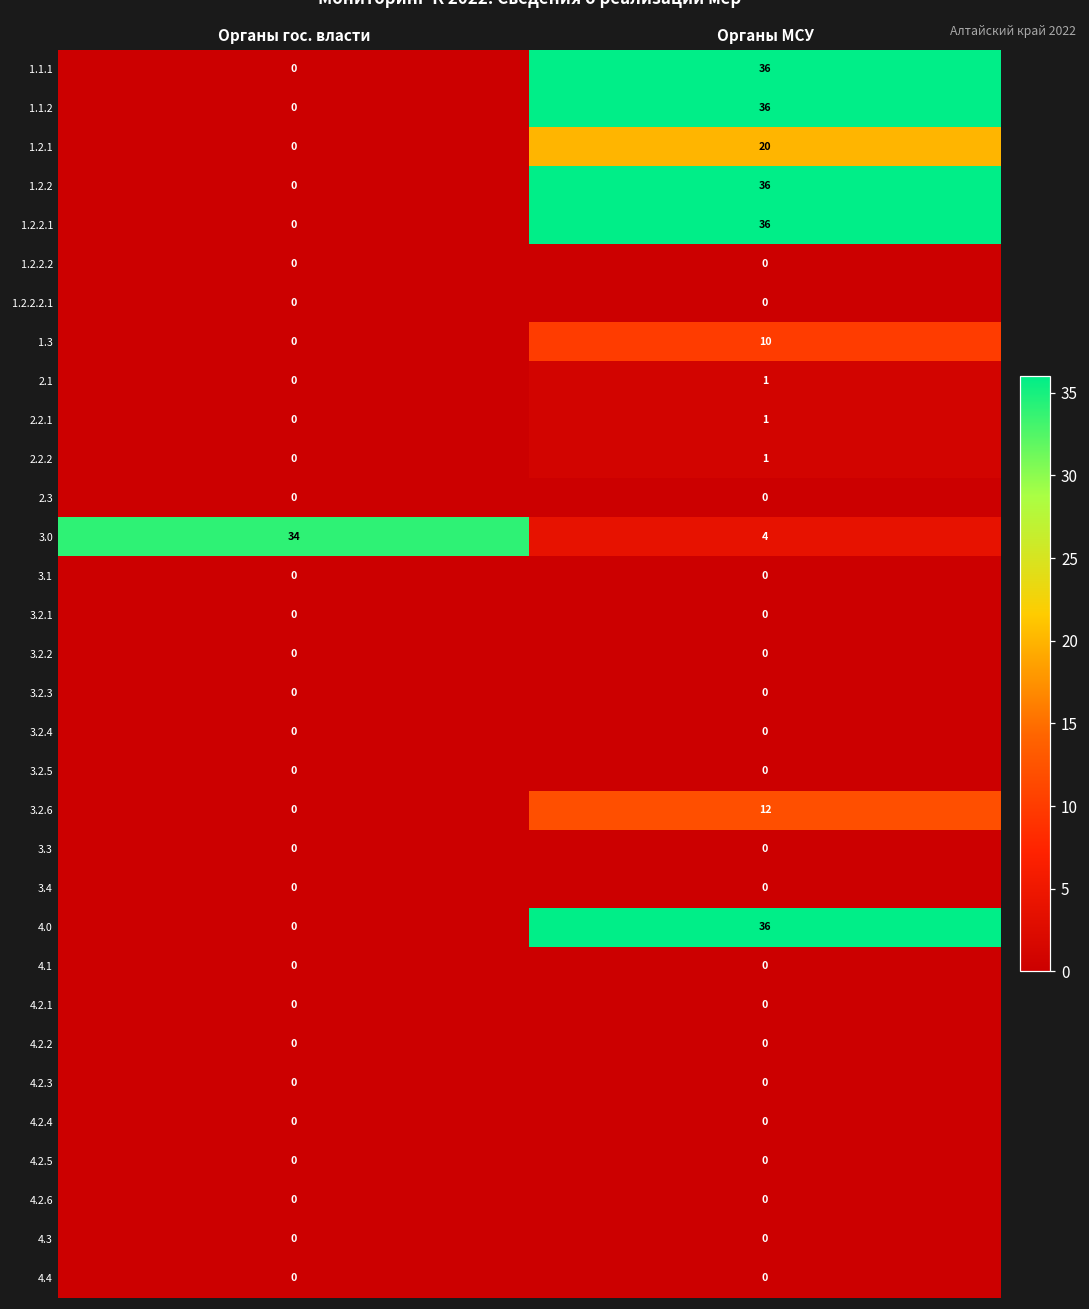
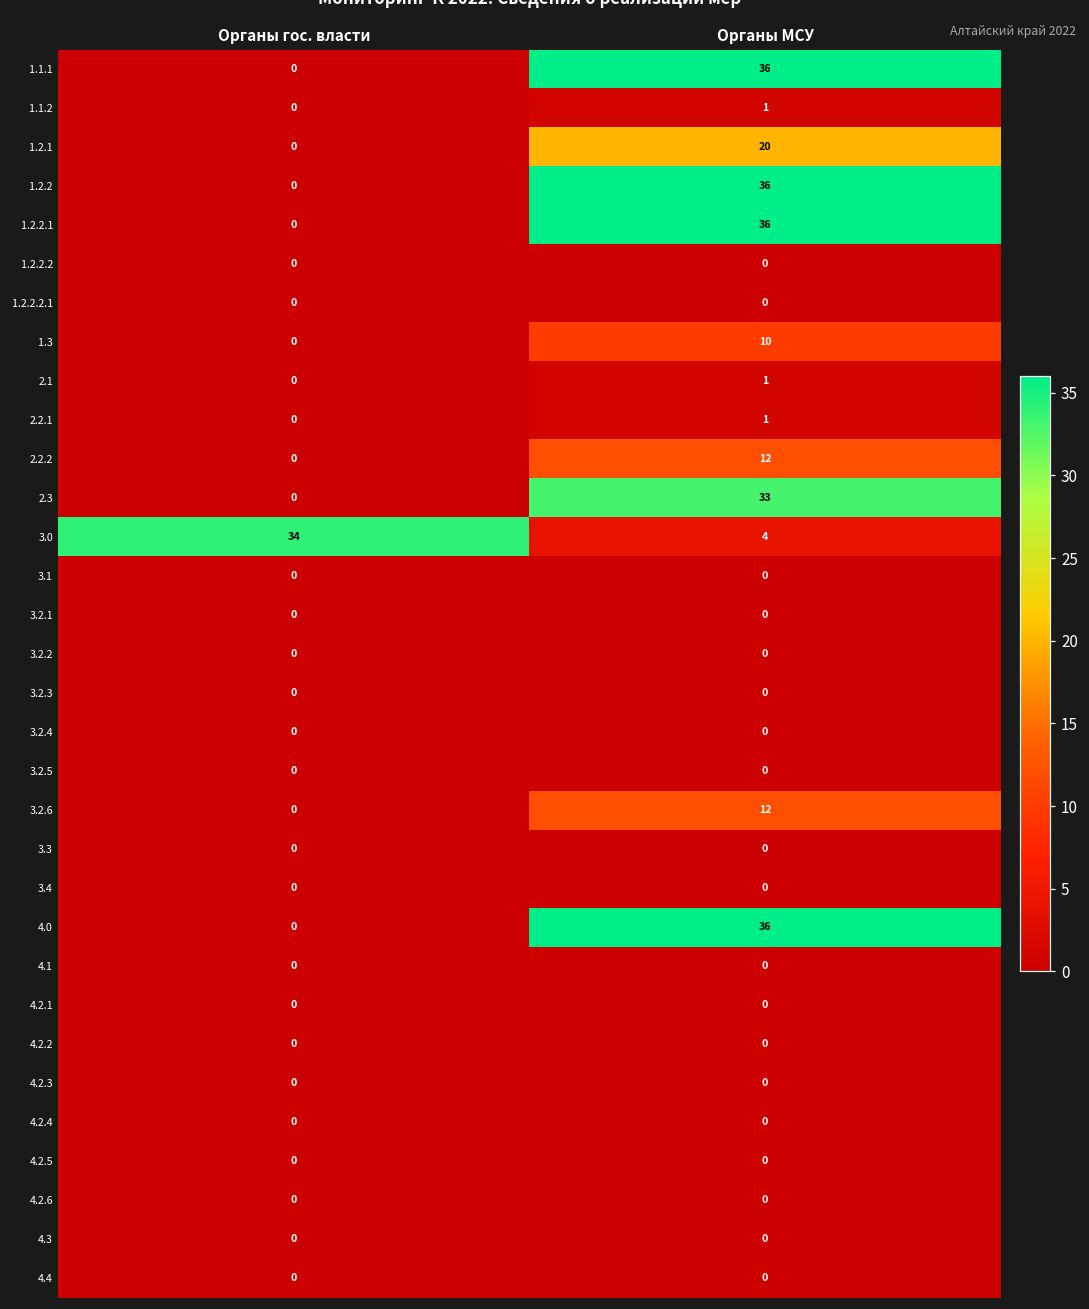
  {
    "1.1.1": {
      "Органы гос. власти": 0,
      "Органы МСУ": 36
    },
    "1.1.2": {
      "Органы гос. власти": 0,
-     "Органы МСУ": 36
+     "Органы МСУ": 1
    },
    "1.2.1": {
      "Органы гос. власти": 0,
      "Органы МСУ": 20
    },
    "1.2.2": {
      "Органы гос. власти": 0,
      "Органы МСУ": 36
    },
    "1.2.2.1": {
      "Органы гос. власти": 0,
      "Органы МСУ": 36
    },
    "1.2.2.2": {
      "Органы гос. власти": 0,
      "Органы МСУ": 0
    },
    "1.2.2.2.1": {
      "Органы гос. власти": 0,
      "Органы МСУ": 0
    },
    "1.3": {
      "Органы гос. власти": 0,
      "Органы МСУ": 10
    },
    "2.1": {
      "Органы гос. власти": 0,
      "Органы МСУ": 1
    },
    "2.2.1": {
      "Органы гос. власти": 0,
      "Органы МСУ": 1
    },
    "2.2.2": {
      "Органы гос. власти": 0,
-     "Органы МСУ": 1
+     "Органы МСУ": 12
    },
    "2.3": {
      "Органы гос. власти": 0,
-     "Органы МСУ": 0
+     "Органы МСУ": 33
    },
    "3.0": {
      "Органы гос. власти": 34,
      "Органы МСУ": 4
    },
    "3.1": {
      "Органы гос. власти": 0,
      "Органы МСУ": 0
    },
    "3.2.1": {
      "Органы гос. власти": 0,
      "Органы МСУ": 0
    },
    "3.2.2": {
      "Органы гос. власти": 0,
      "Органы МСУ": 0
    },
    "3.2.3": {
      "Органы гос. власти": 0,
      "Органы МСУ": 0
    },
    "3.2.4": {
      "Органы гос. власти": 0,
      "Органы МСУ": 0
    },
    "3.2.5": {
      "Органы гос. власти": 0,
      "Органы МСУ": 0
    },
    "3.2.6": {
      "Органы гос. власти": 0,
      "Органы МСУ": 12
    },
    "3.3": {
      "Органы гос. власти": 0,
      "Органы МСУ": 0
    },
    "3.4": {
      "Органы гос. власти": 0,
      "Органы МСУ": 0
    },
    "4.0": {
      "Органы гос. власти": 0,
      "Органы МСУ": 36
    },
    "4.1": {
      "Органы гос. власти": 0,
      "Органы МСУ": 0
    },
    "4.2.1": {
      "Органы гос. власти": 0,
      "Органы МСУ": 0
    },
    "4.2.2": {
      "Органы гос. власти": 0,
      "Органы МСУ": 0
    },
    "4.2.3": {
      "Органы гос. власти": 0,
      "Органы МСУ": 0
    },
    "4.2.4": {
      "Органы гос. власти": 0,
      "Органы МСУ": 0
    },
    "4.2.5": {
      "Органы гос. власти": 0,
      "Органы МСУ": 0
    },
    "4.2.6": {
      "Органы гос. власти": 0,
      "Органы МСУ": 0
    },
    "4.3": {
      "Органы гос. власти": 0,
      "Органы МСУ": 0
    },
    "4.4": {
      "Органы гос. власти": 0,
      "Органы МСУ": 0
    }
  }
